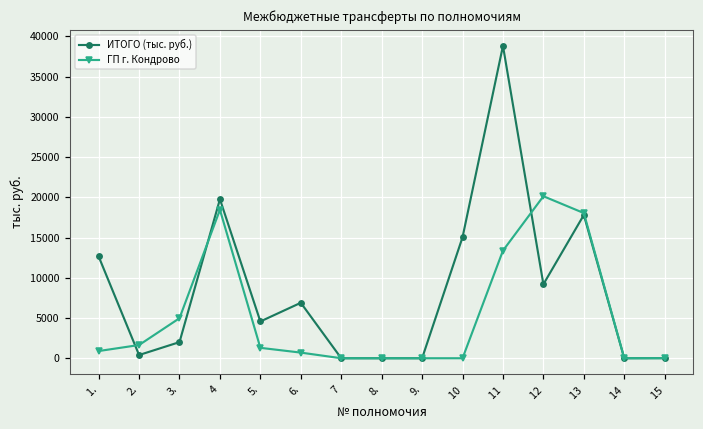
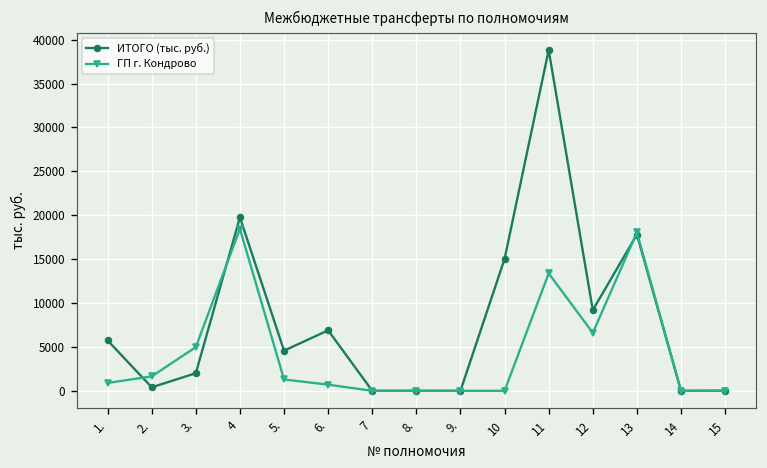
  {
    "ИТОГО (тыс. руб.)": {
-     "1.": 13000,
+     "1.": 6000,
      "2.": 0,
      "3.": 2000,
      "4": 20000,
      "5.": 5000,
      "6.": 7000,
      "10": 15000,
      "11": 39000,
      "12": 9000
    },
    "ГП г. Кондрово": {
      "1.": 1000,
      "2.": 2000,
      "3.": 5000,
      "4": 18000,
      "5.": 1000,
      "6.": 1000,
      "10": 0,
      "11": 13000,
-     "12": 20000
+     "12": 7000
    }
  }
